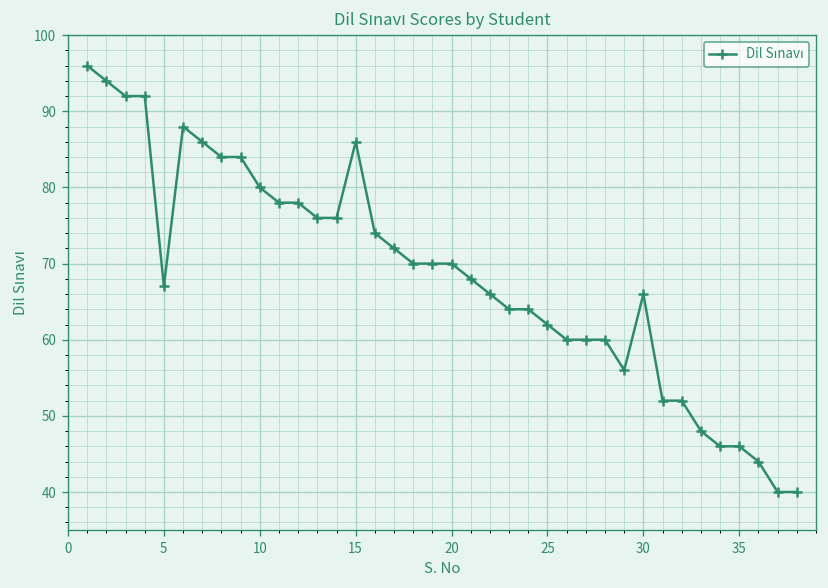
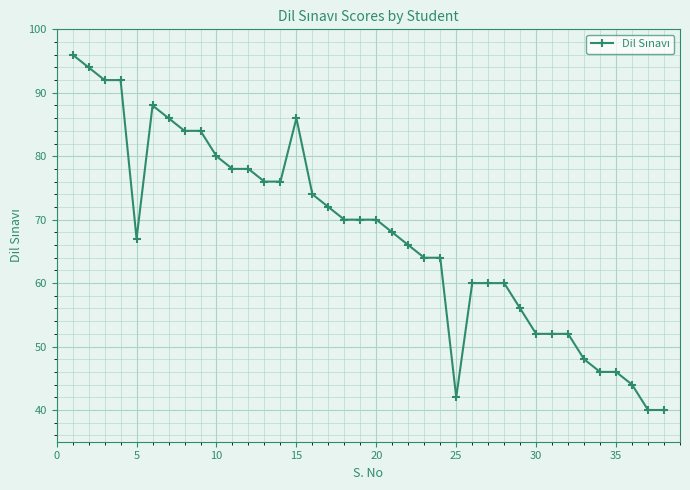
  {
    "5": 67,
    "10": 80,
    "15": 86,
    "20": 70,
-   "25": 62,
-   "30": 66,
+   "25": 42,
+   "30": 52,
    "35": 46
  }
